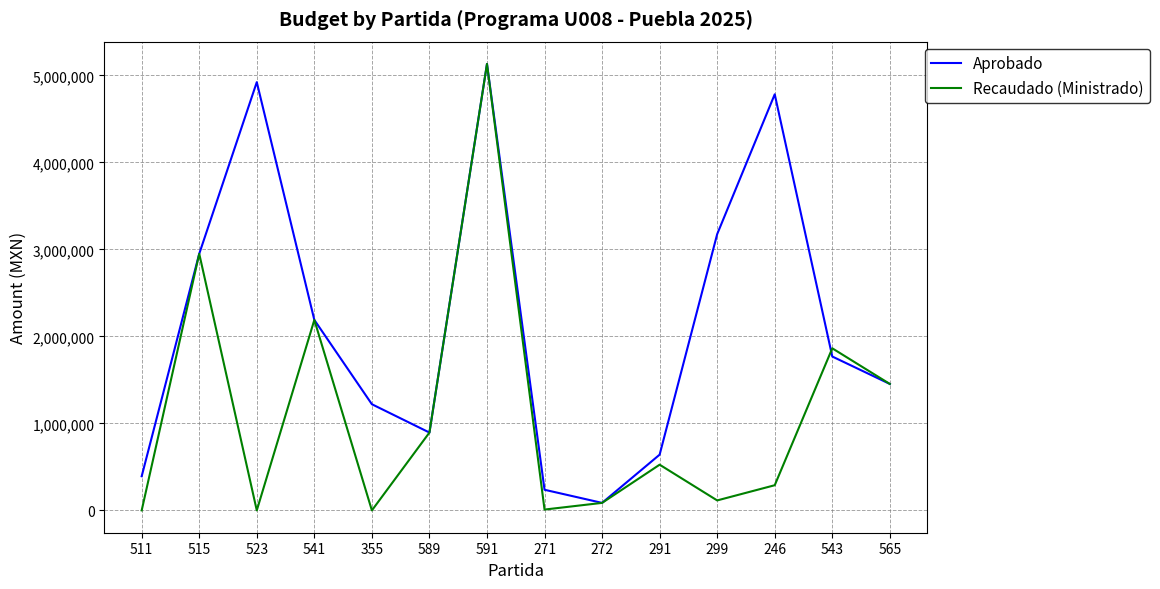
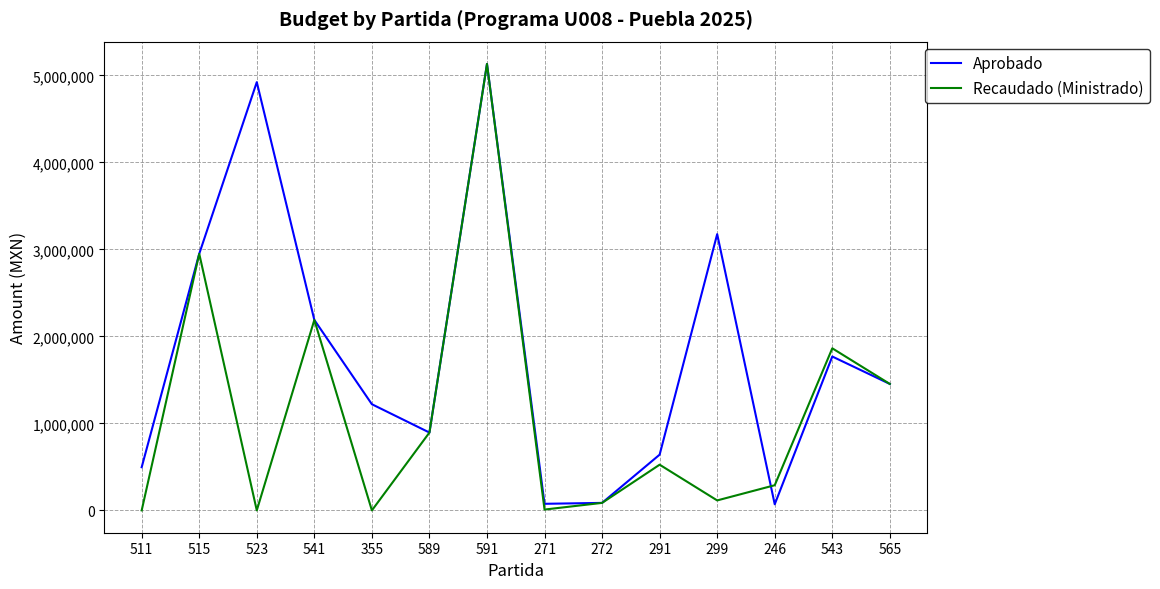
  {
    "Aprobado": {
-     "511": "400,000",
+     "511": "500,000",
      "523": "4,900,000",
      "355": "1,200,000",
-     "271": "200,000",
+     "271": "100,000",
      "291": "600,000",
      "299": "3,200,000",
-     "246": "4,800,000",
+     "246": "100,000",
      "543": "1,800,000"
    },
    "Recaudado (Ministrado)": {
      "511": "0",
      "523": "0",
      "355": "0",
      "271": "0",
      "291": "500,000",
      "299": "100,000",
      "246": "300,000",
      "543": "1,900,000"
    }
  }
